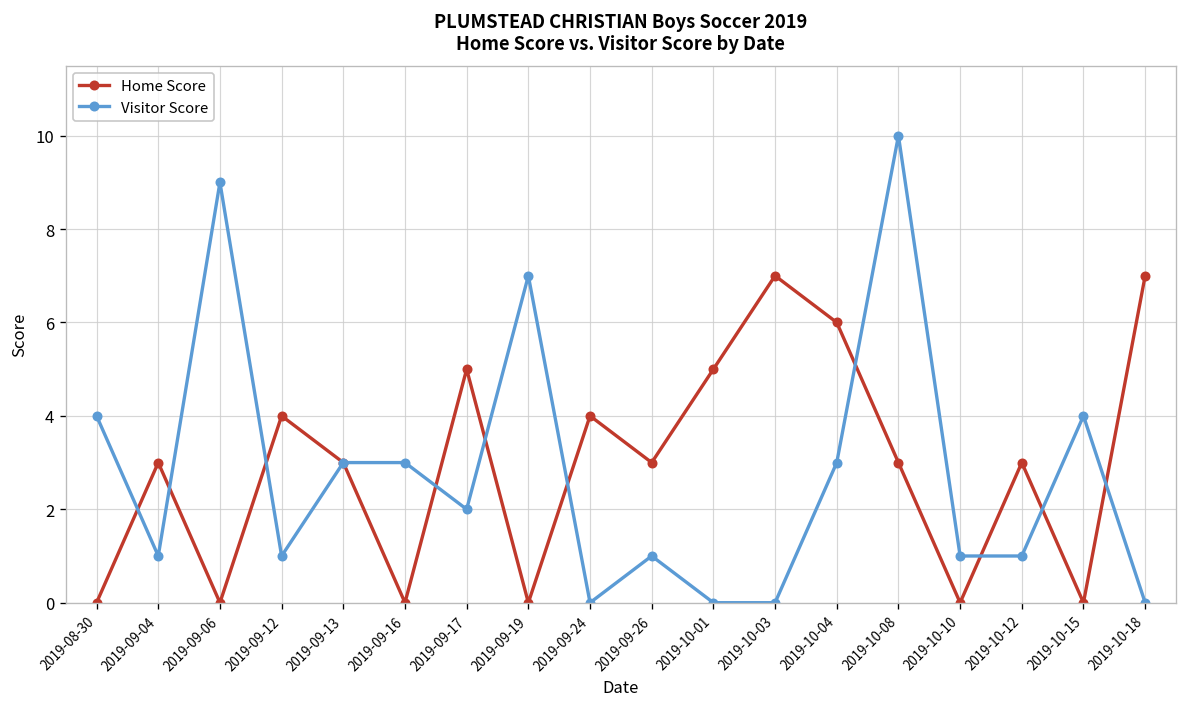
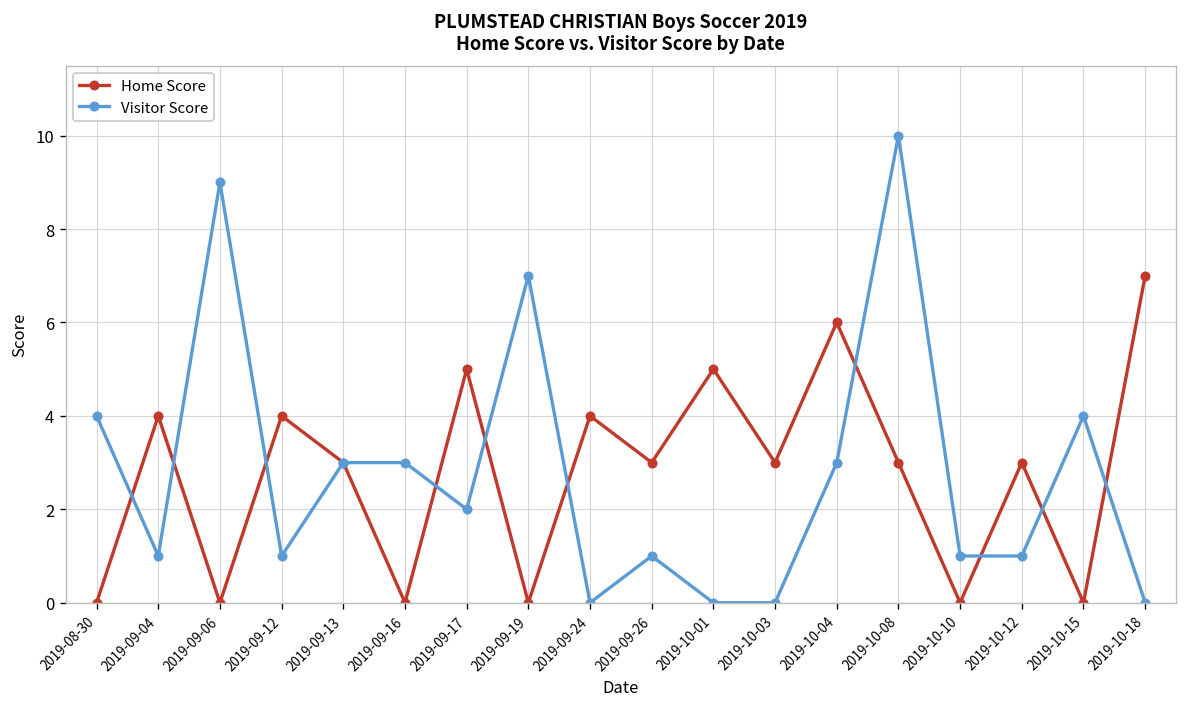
  {
    "Home Score": {
      "2019-08-30": 0,
-     "2019-09-04": 3,
+     "2019-09-04": 4,
      "2019-09-06": 0,
      "2019-09-12": 4,
      "2019-09-16": 0,
      "2019-09-17": 5,
      "2019-09-19": 0,
      "2019-09-24": 4,
      "2019-09-26": 3,
      "2019-10-01": 5,
-     "2019-10-03": 7,
+     "2019-10-03": 3,
      "2019-10-04": 6,
      "2019-10-08": 3,
      "2019-10-10": 0,
      "2019-10-12": 3,
      "2019-10-15": 0,
      "2019-10-18": 7
    },
    "Visitor Score": {
      "2019-08-30": 4,
      "2019-09-04": 1,
      "2019-09-06": 9,
      "2019-09-12": 1,
      "2019-09-16": 3,
      "2019-09-17": 2,
      "2019-09-19": 7,
      "2019-09-24": 0,
      "2019-09-26": 1,
      "2019-10-01": 0,
      "2019-10-03": 0,
      "2019-10-04": 3,
      "2019-10-08": 10,
      "2019-10-10": 1,
      "2019-10-12": 1,
      "2019-10-15": 4,
      "2019-10-18": 0
    }
  }
